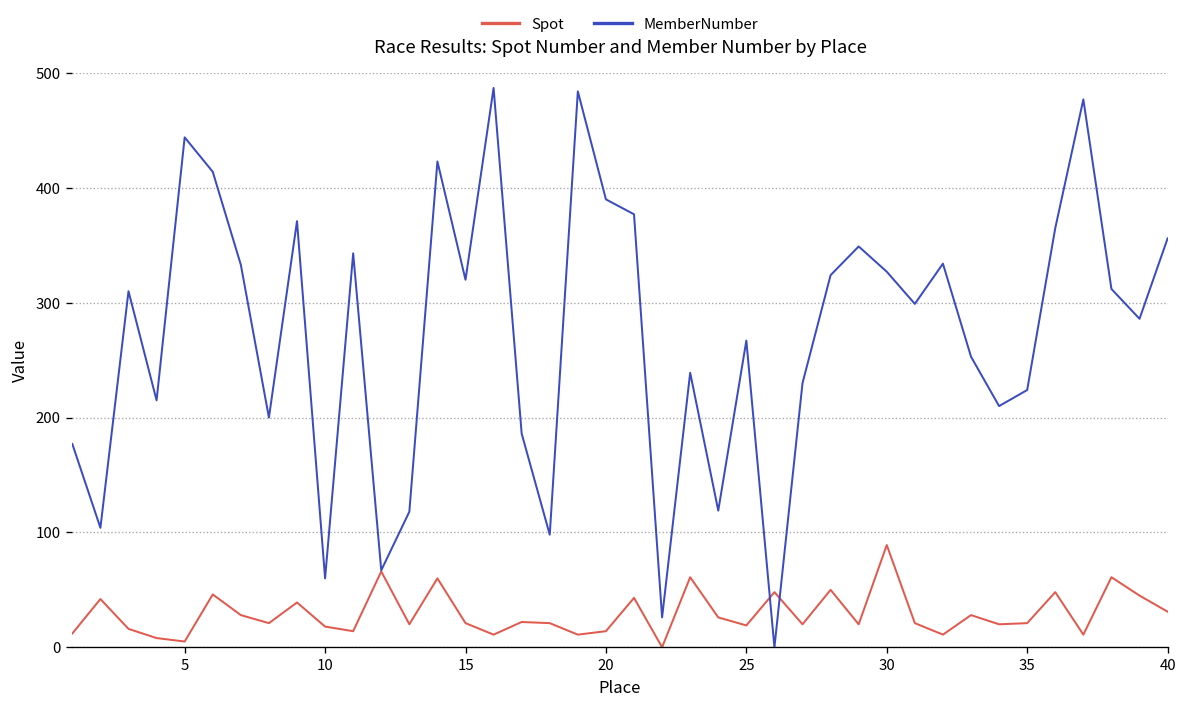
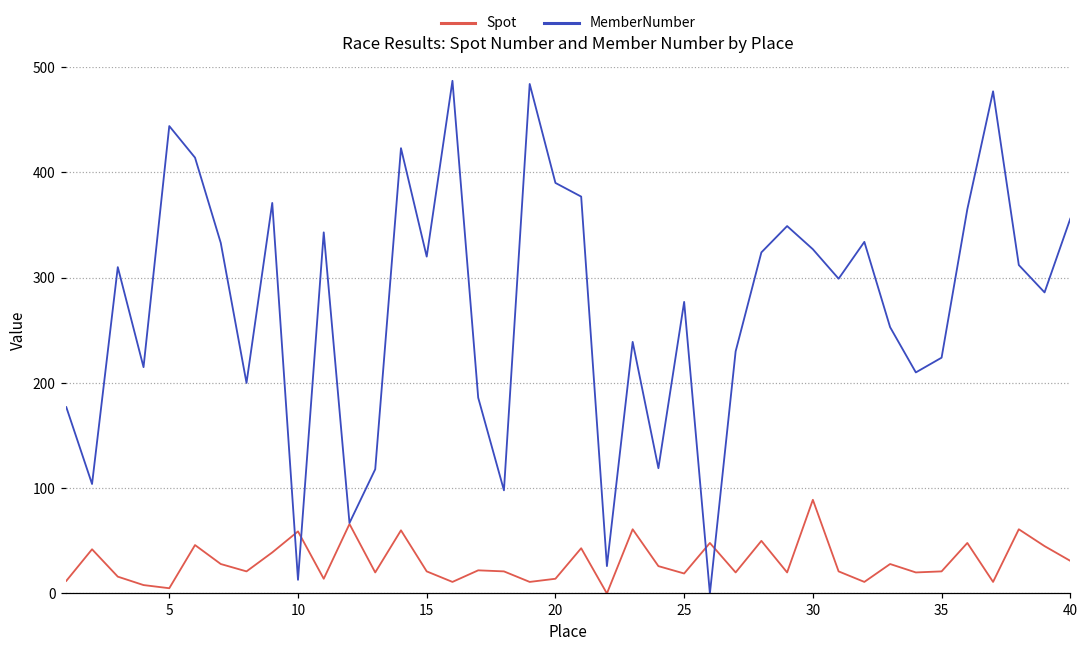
  {
    "Spot": {
      "5": 10,
-     "10": 20,
+     "10": 60,
      "15": 20,
      "20": 10,
      "25": 20,
      "30": 90,
      "35": 20,
      "40": 30
    },
    "MemberNumber": {
      "5": 440,
-     "10": 60,
+     "10": 10,
      "15": 320,
      "20": 390,
-     "25": 270,
+     "25": 280,
      "30": 330,
      "35": 220,
      "40": 360
    }
  }
